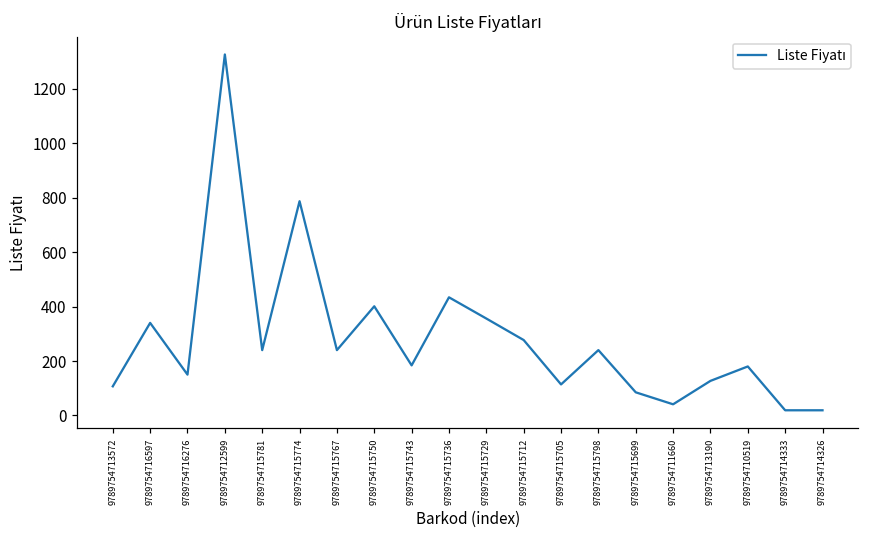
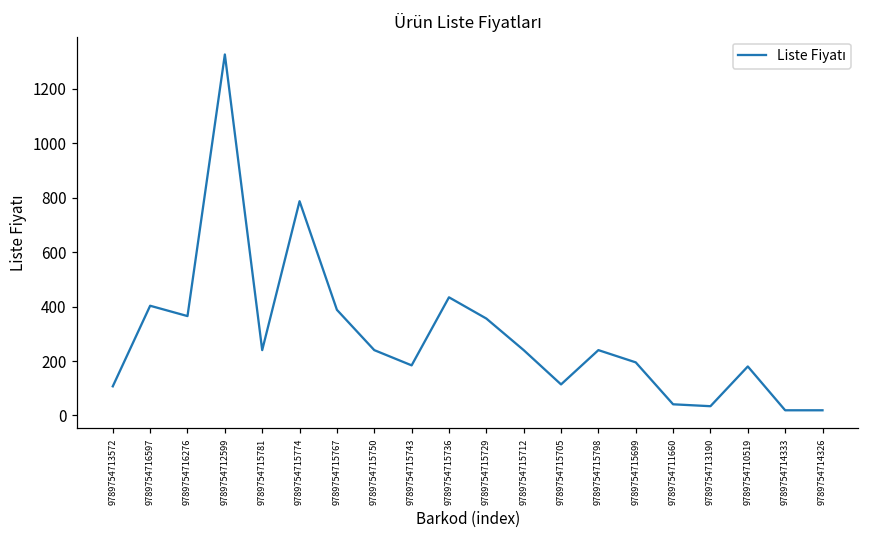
  {
    "9789754713572": 110,
-   "9789754716597": 340,
-   "9789754716276": 150,
+   "9789754716597": 400,
+   "9789754716276": 370,
    "9789754712599": 1330,
    "9789754715781": 240,
    "9789754715774": 790,
-   "9789754715767": 240,
-   "9789754715750": 400,
+   "9789754715767": 390,
+   "9789754715750": 240,
    "9789754715743": 180,
    "9789754715736": 430,
    "9789754715729": 360,
-   "9789754715712": 280,
+   "9789754715712": 240,
    "9789754715705": 110,
    "9789754715798": 240,
-   "9789754715699": 90,
+   "9789754715699": 200,
    "9789754711660": 40,
-   "9789754713190": 130,
+   "9789754713190": 30,
    "9789754710519": 180,
    "9789754714333": 20,
    "9789754714326": 20
  }
